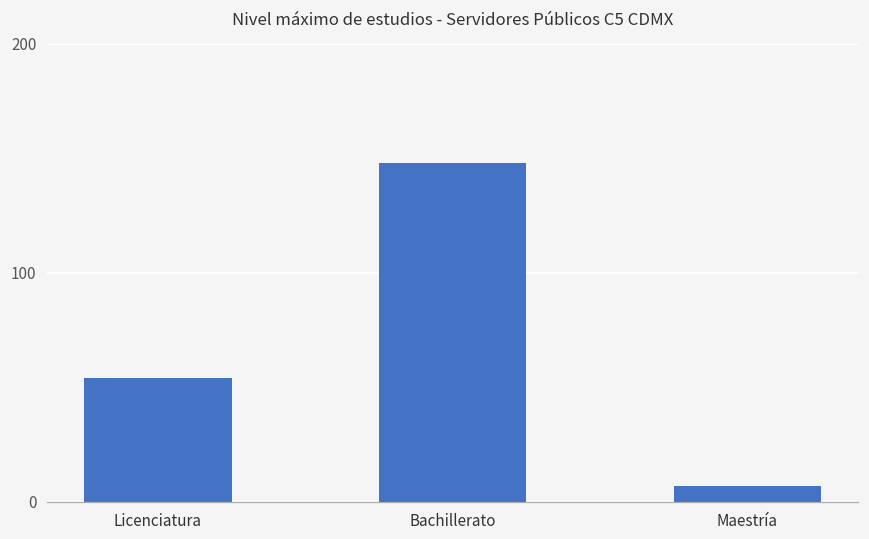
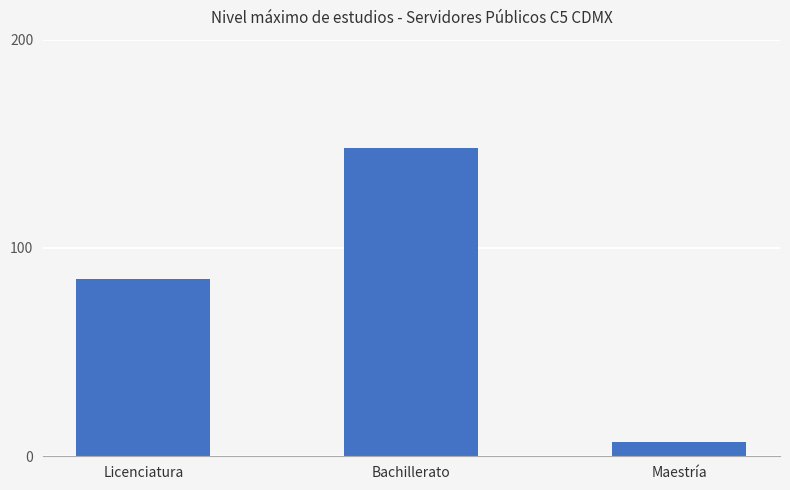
  {
-   "Licenciatura": 54,
+   "Licenciatura": 85,
    "Bachillerato": 148,
    "Maestría": 7
  }
